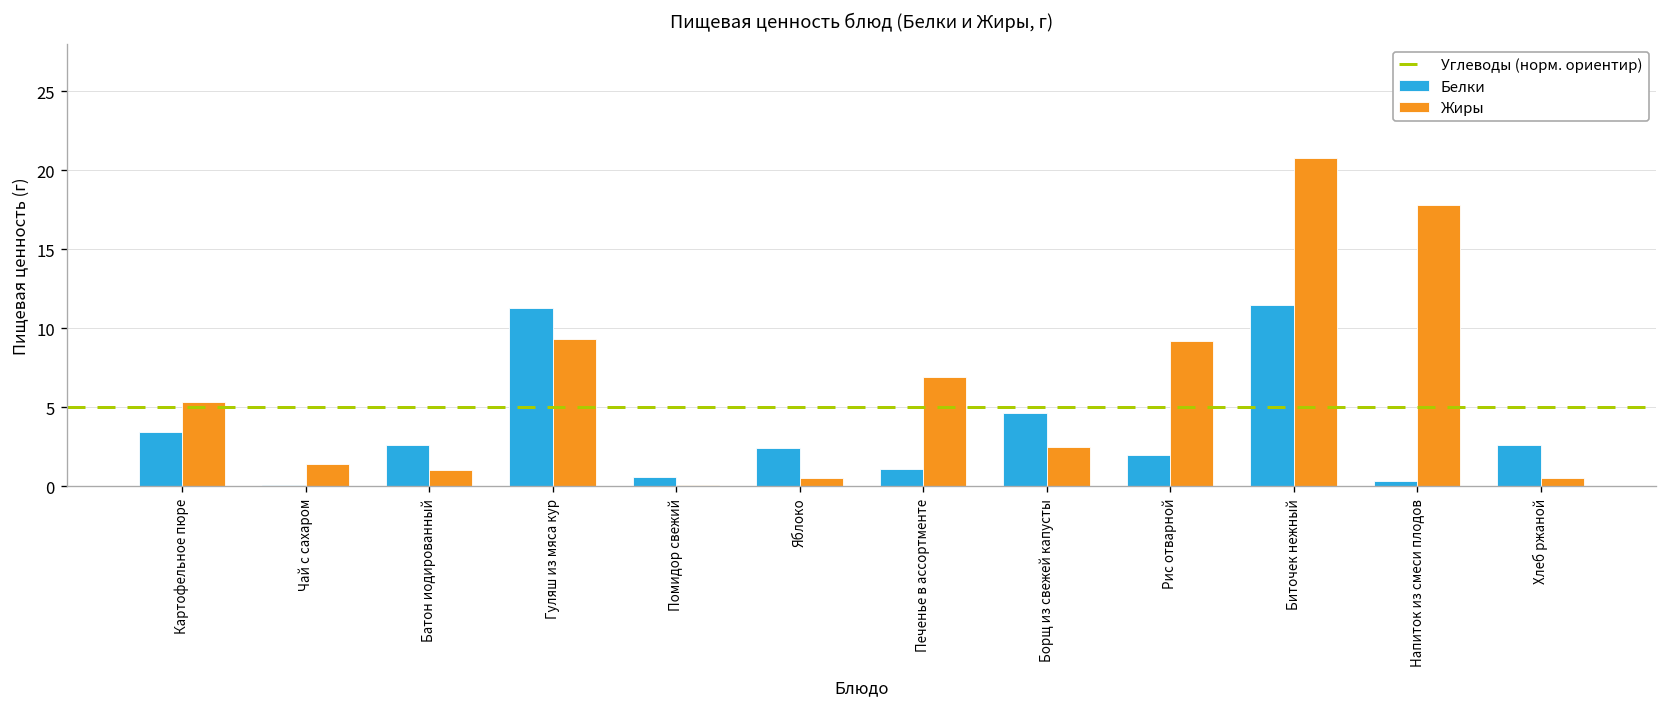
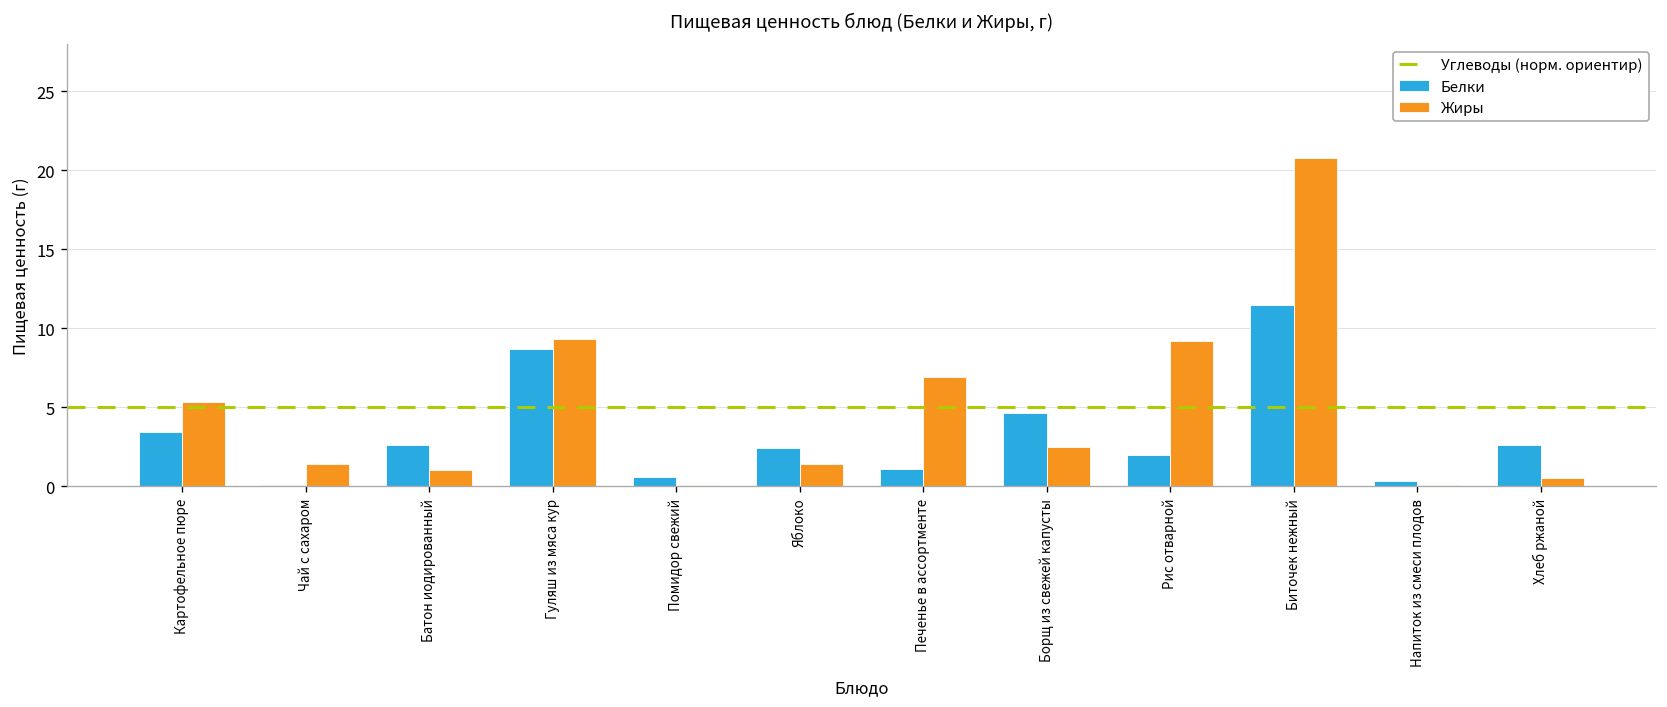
  {
    "Белки": {
      "Картофельное пюре": 3.4,
      "Батон иодированный": 2.6,
-     "Гуляш из мяса кур": 11.3,
+     "Гуляш из мяса кур": 8.7,
      "Помидор свежий": 0.6,
      "Яблоко": 2.4,
      "Печенье в ассортменте": 1.1,
      "Борщ из свежей капусты": 4.6,
      "Рис отварной": 2.0,
      "Биточек нежный": 11.5,
      "Напиток из смеси плодов": 0.3,
      "Хлеб ржаной": 2.6
    },
    "Жиры": {
      "Картофельное пюре": 5.3,
      "Чай с сахаром": 1.4,
      "Батон иодированный": 1.0,
      "Гуляш из мяса кур": 9.3,
-     "Яблоко": 0.5,
+     "Яблоко": 1.4,
      "Печенье в ассортменте": 6.9,
      "Борщ из свежей капусты": 2.5,
      "Рис отварной": 9.2,
      "Биточек нежный": 20.8,
-     "Напиток из смеси плодов": 17.8,
+     "Напиток из смеси плодов": 0.1,
      "Хлеб ржаной": 0.5
    }
  }
